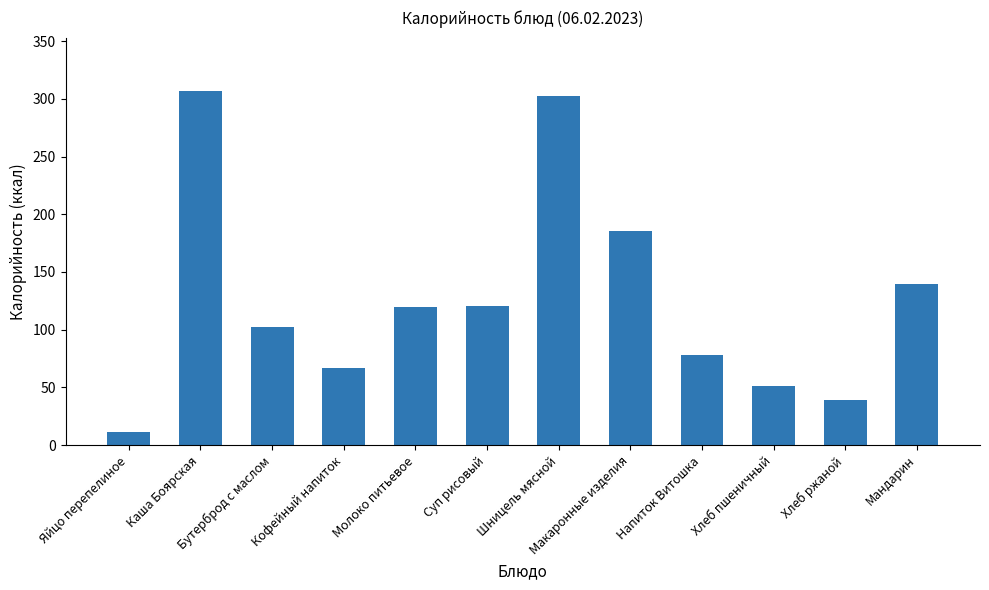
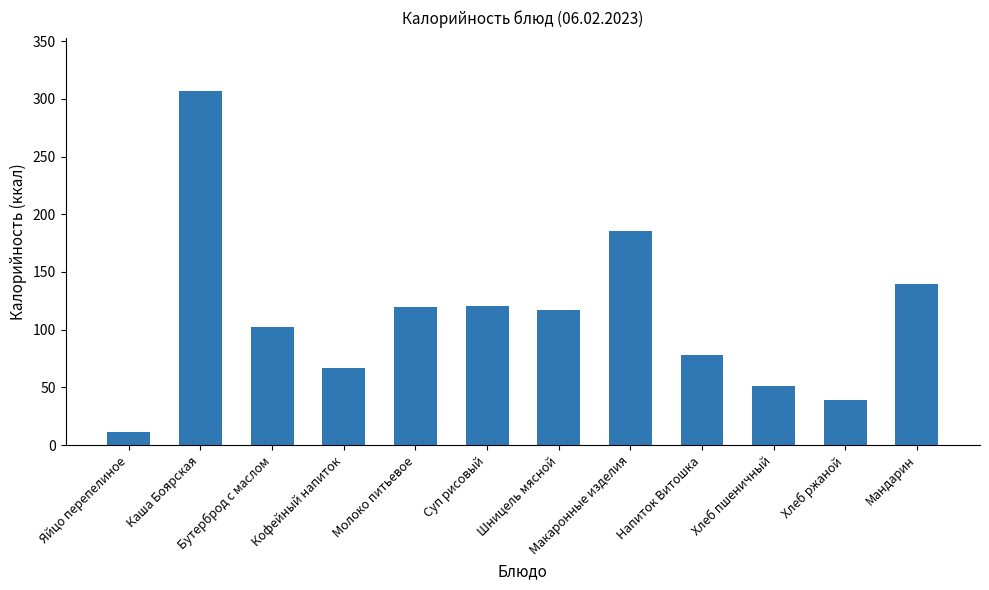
  {
    "Яйцо перепелиное": 11,
    "Каша Боярская": 307,
    "Бутерброд с маслом": 102,
    "Кофейный напиток": 67,
    "Молоко питьевое": 120,
    "Суп рисовый": 120,
-   "Шницель мясной": 303,
+   "Шницель мясной": 117,
    "Макаронные изделия": 185,
    "Напиток Витошка": 78,
    "Хлеб пшеничный": 51,
    "Хлеб ржаной": 39,
    "Мандарин": 139
  }
